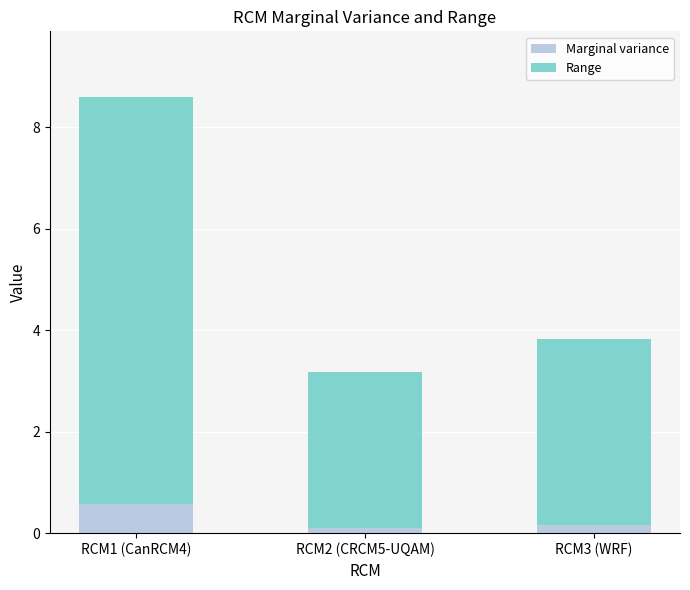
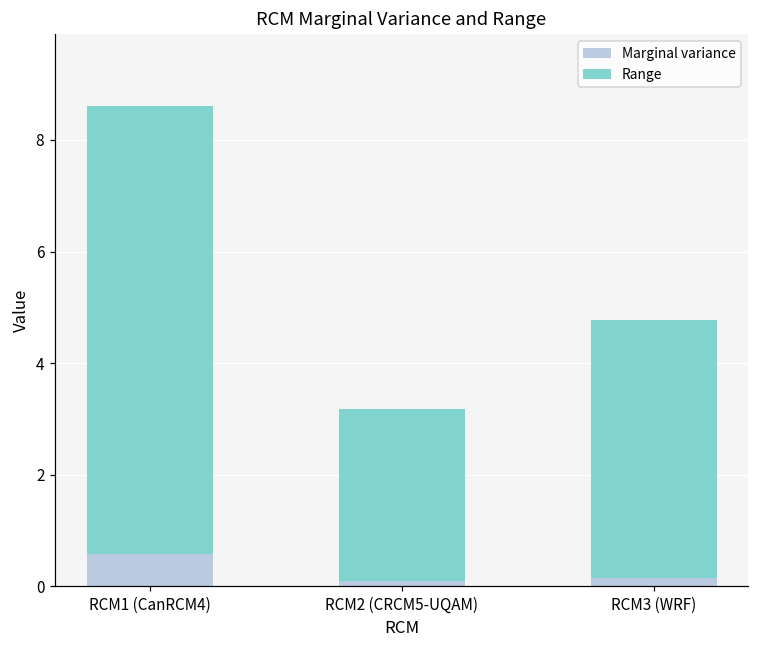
  {
    "Marginal variance": {
      "RCM1 (CanRCM4)": 0.6,
      "RCM2 (CRCM5-UQAM)": 0.1,
      "RCM3 (WRF)": 0.2
    },
    "Range": {
      "RCM1 (CanRCM4)": 8.0,
      "RCM2 (CRCM5-UQAM)": 3.1,
-     "RCM3 (WRF)": 3.7
+     "RCM3 (WRF)": 4.6
    }
  }
